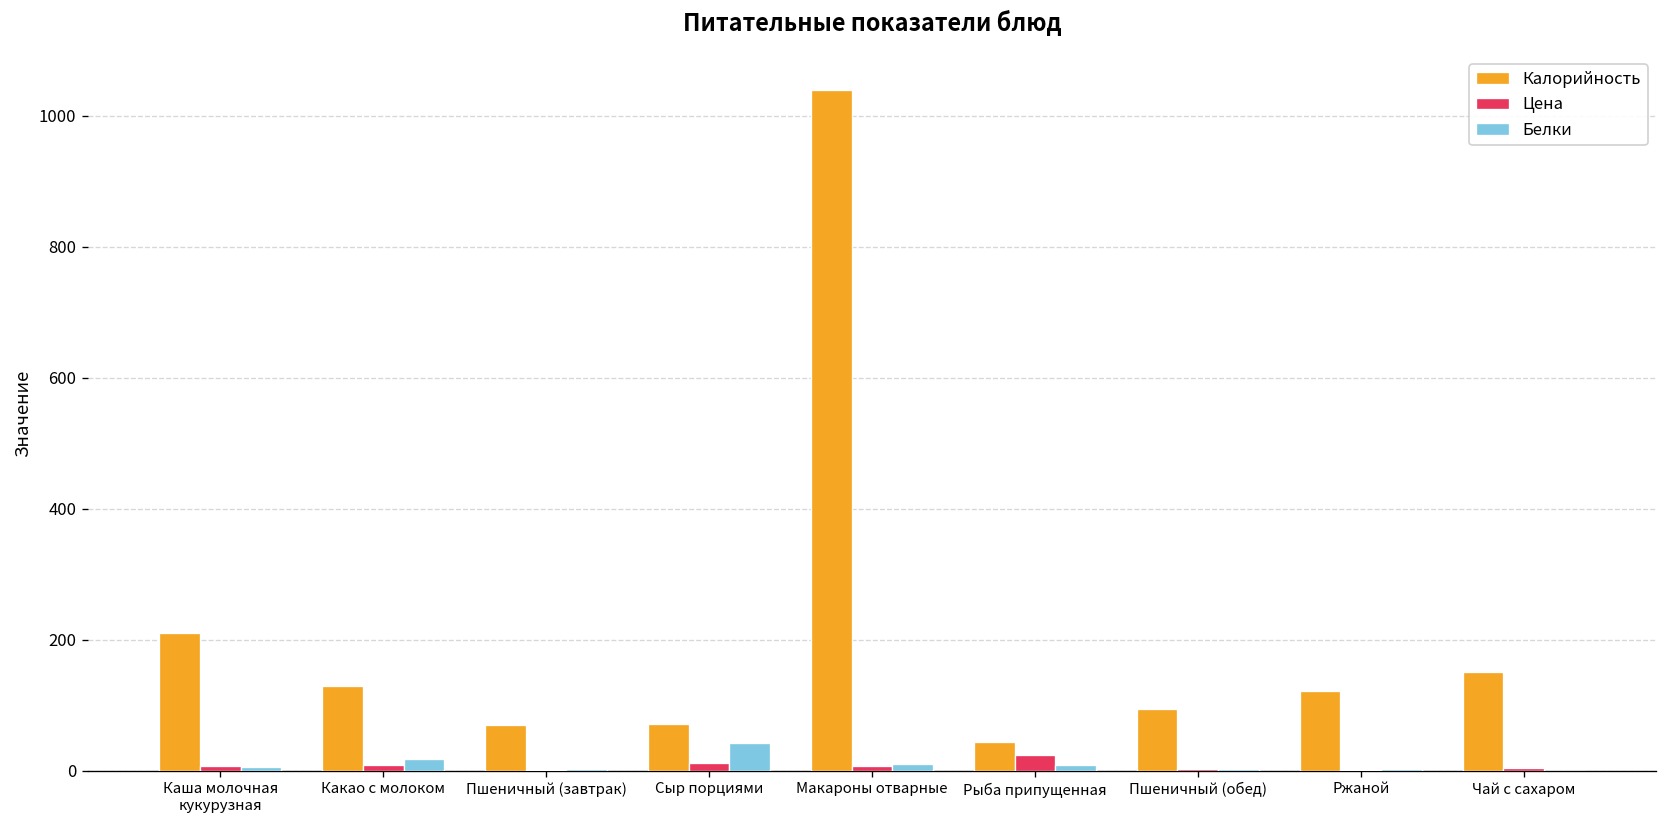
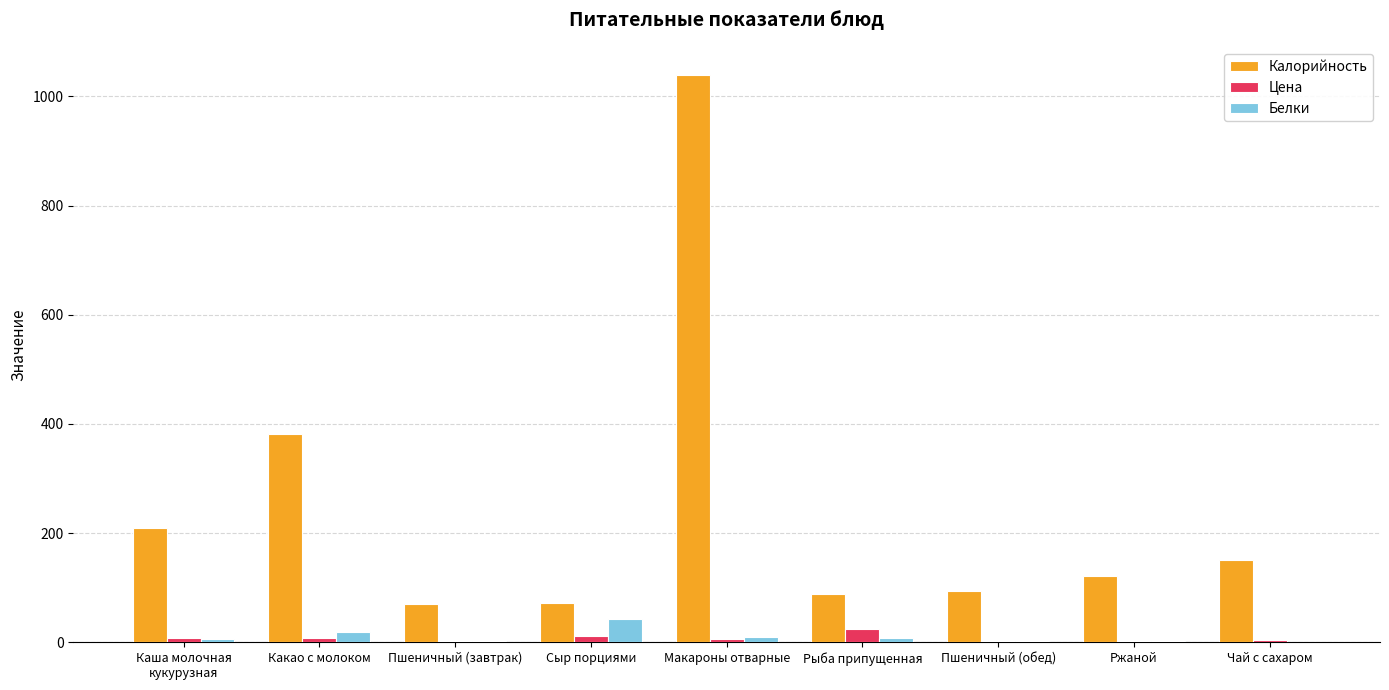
  {
    "Калорийность": {
      "Каша молочная кукурузная": 210,
-     "Какао с молоком": 130,
+     "Какао с молоком": 380,
      "Пшеничный (завтрак)": 70,
      "Сыр порциями": 70,
      "Макароны отварные": 1040,
-     "Рыба припущенная": 40,
+     "Рыба припущенная": 90,
      "Пшеничный (обед)": 90,
      "Ржаной": 120,
      "Чай с сахаром": 150
    },
    "Цена": {
      "Каша молочная кукурузная": 10,
      "Какао с молоком": 10,
      "Сыр порциями": 10,
      "Макароны отварные": 10,
      "Рыба припущенная": 20
    },
    "Белки": {
      "Каша молочная кукурузная": 10,
      "Какао с молоком": 20,
      "Сыр порциями": 40,
      "Макароны отварные": 10,
      "Рыба припущенная": 10,
      "Чай с сахаром": 0
    }
  }
